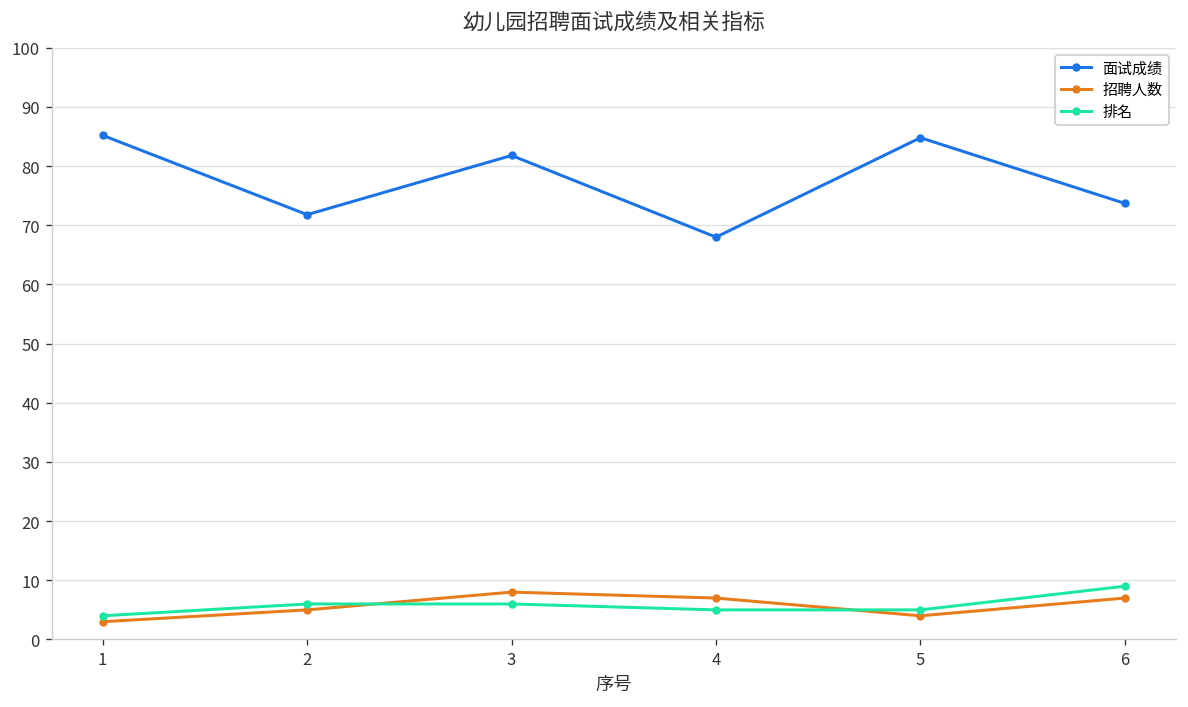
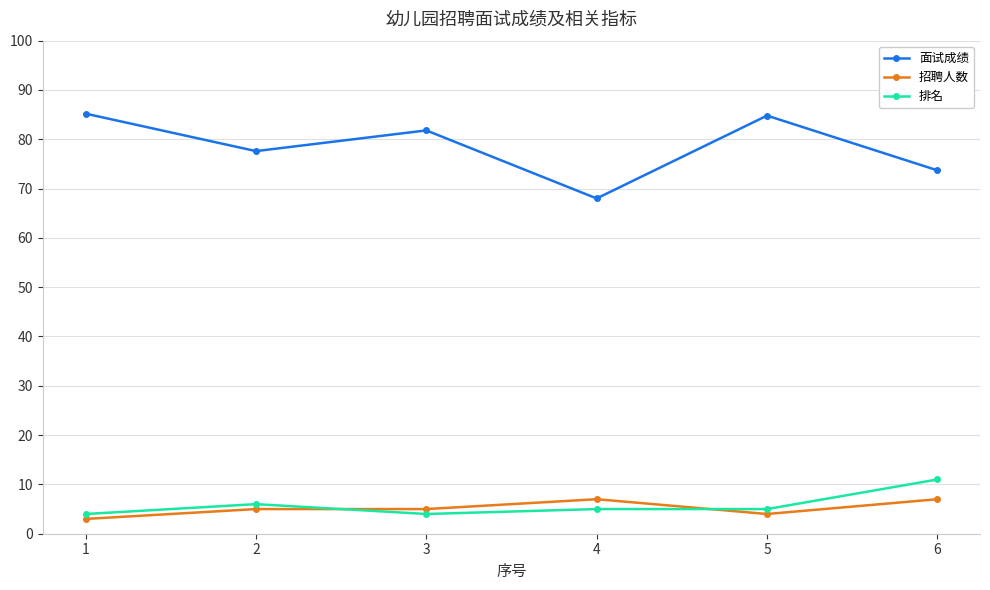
  {
    "面试成绩": {
      "1": 85,
-     "2": 72,
+     "2": 78,
      "3": 82,
      "4": 68,
      "5": 85,
      "6": 74
    },
    "招聘人数": {
      "1": 3,
      "2": 5,
-     "3": 8,
+     "3": 5,
      "4": 7,
      "5": 4,
      "6": 7
    },
    "排名": {
      "1": 4,
      "2": 6,
-     "3": 6,
+     "3": 4,
      "4": 5,
      "5": 5,
-     "6": 9
+     "6": 11
    }
  }
